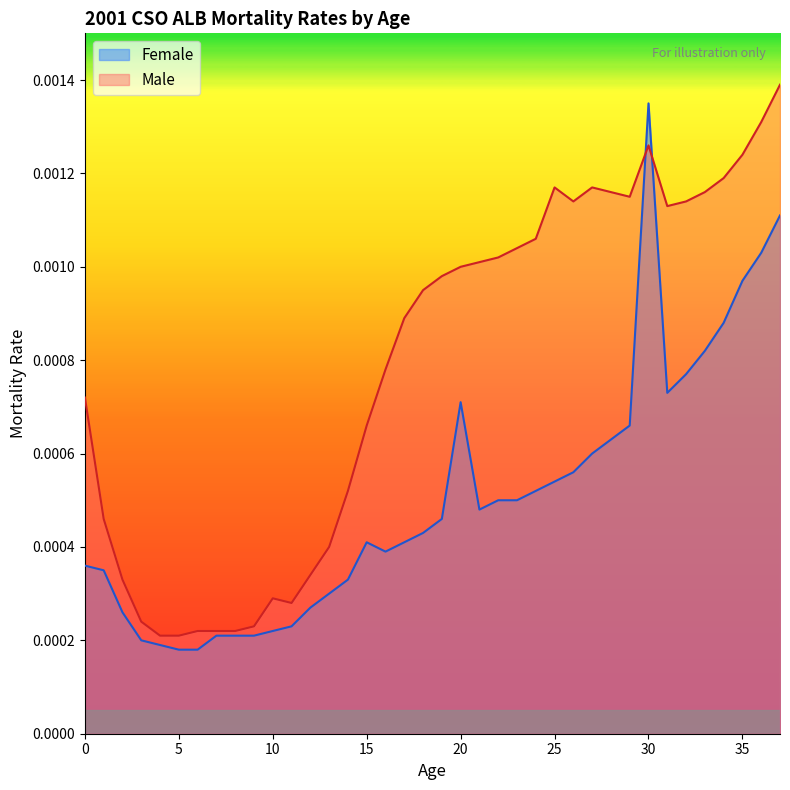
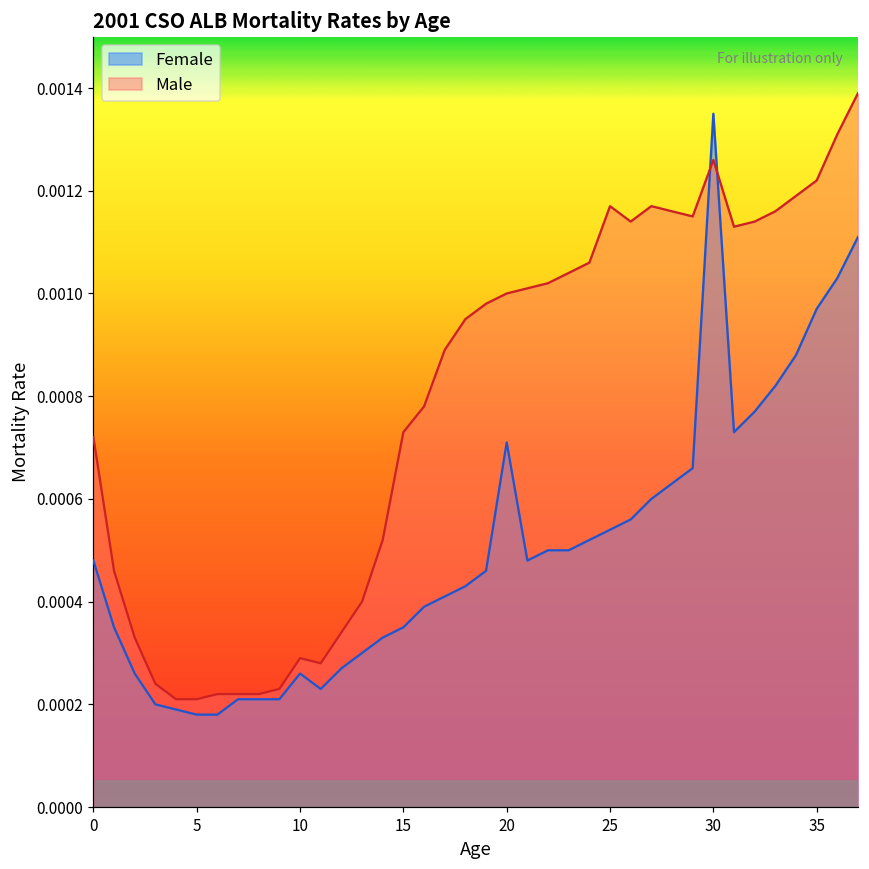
  {
    "Female": {
-     "0": 0.00036,
+     "0": 0.00048,
      "5": 0.00018,
-     "10": 0.00022,
-     "15": 0.00041,
+     "10": 0.00026,
+     "15": 0.00035,
      "20": 0.00071,
      "25": 0.00054,
      "30": 0.00135,
      "35": 0.00097
    },
    "Male": {
      "0": 0.00072,
      "5": 0.00021,
      "10": 0.00029,
-     "15": 0.00066,
+     "15": 0.00073,
      "20": 0.00100,
      "25": 0.00117,
      "30": 0.00126,
-     "35": 0.00124
+     "35": 0.00122
    }
  }
